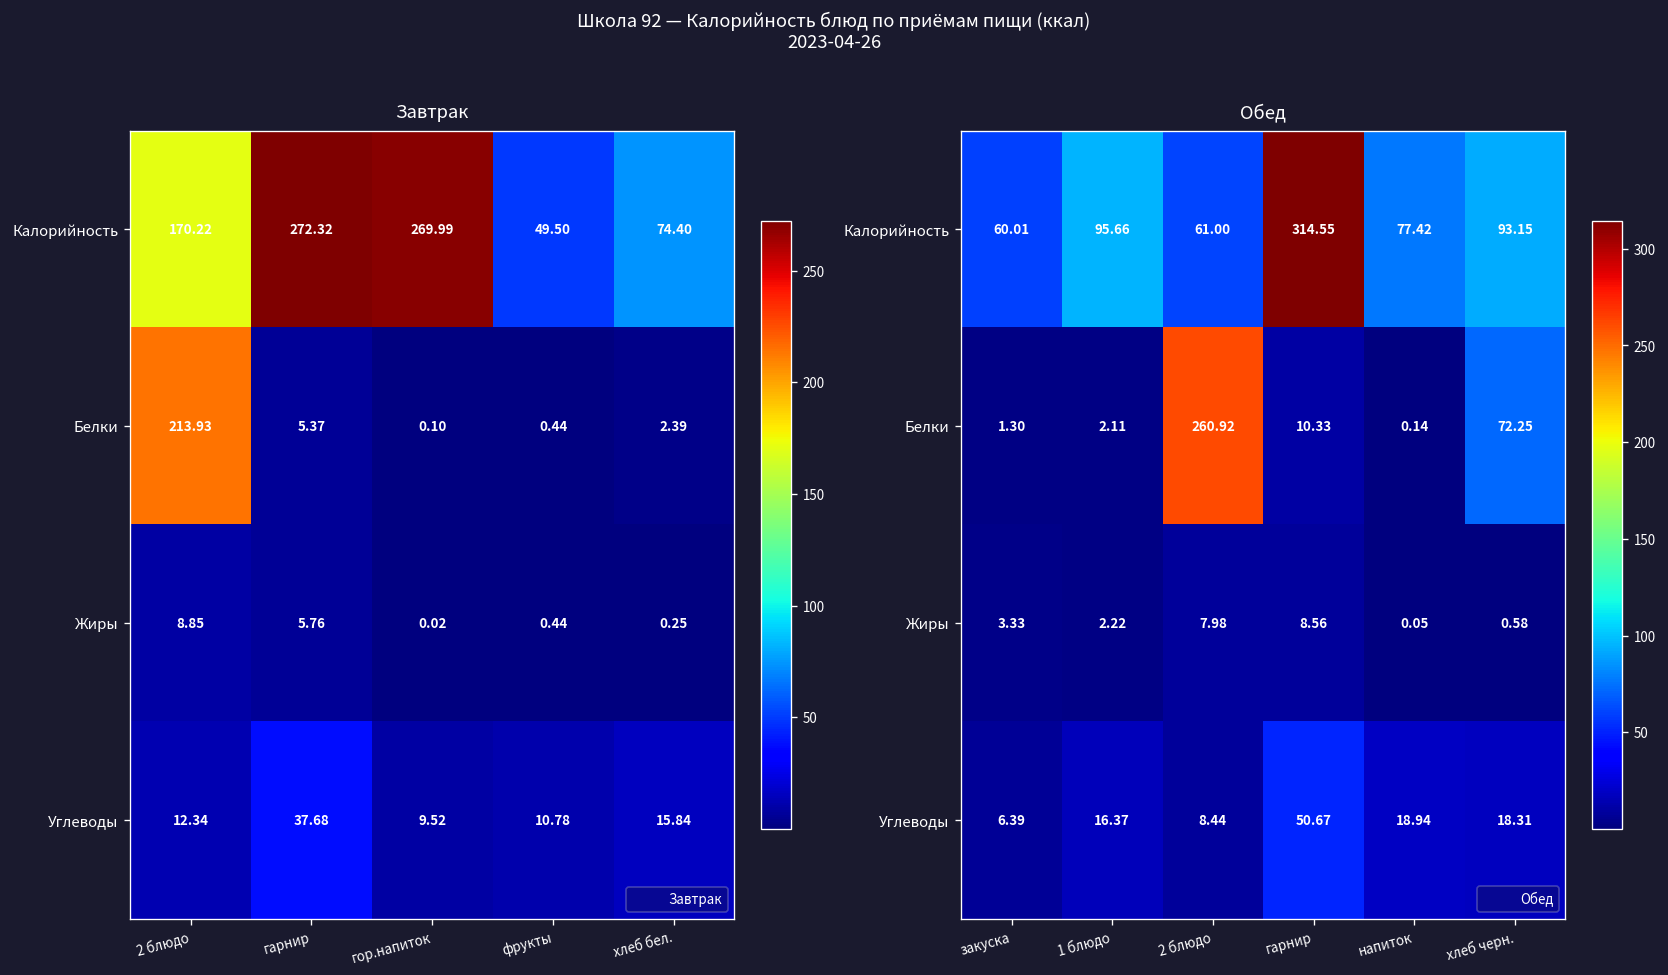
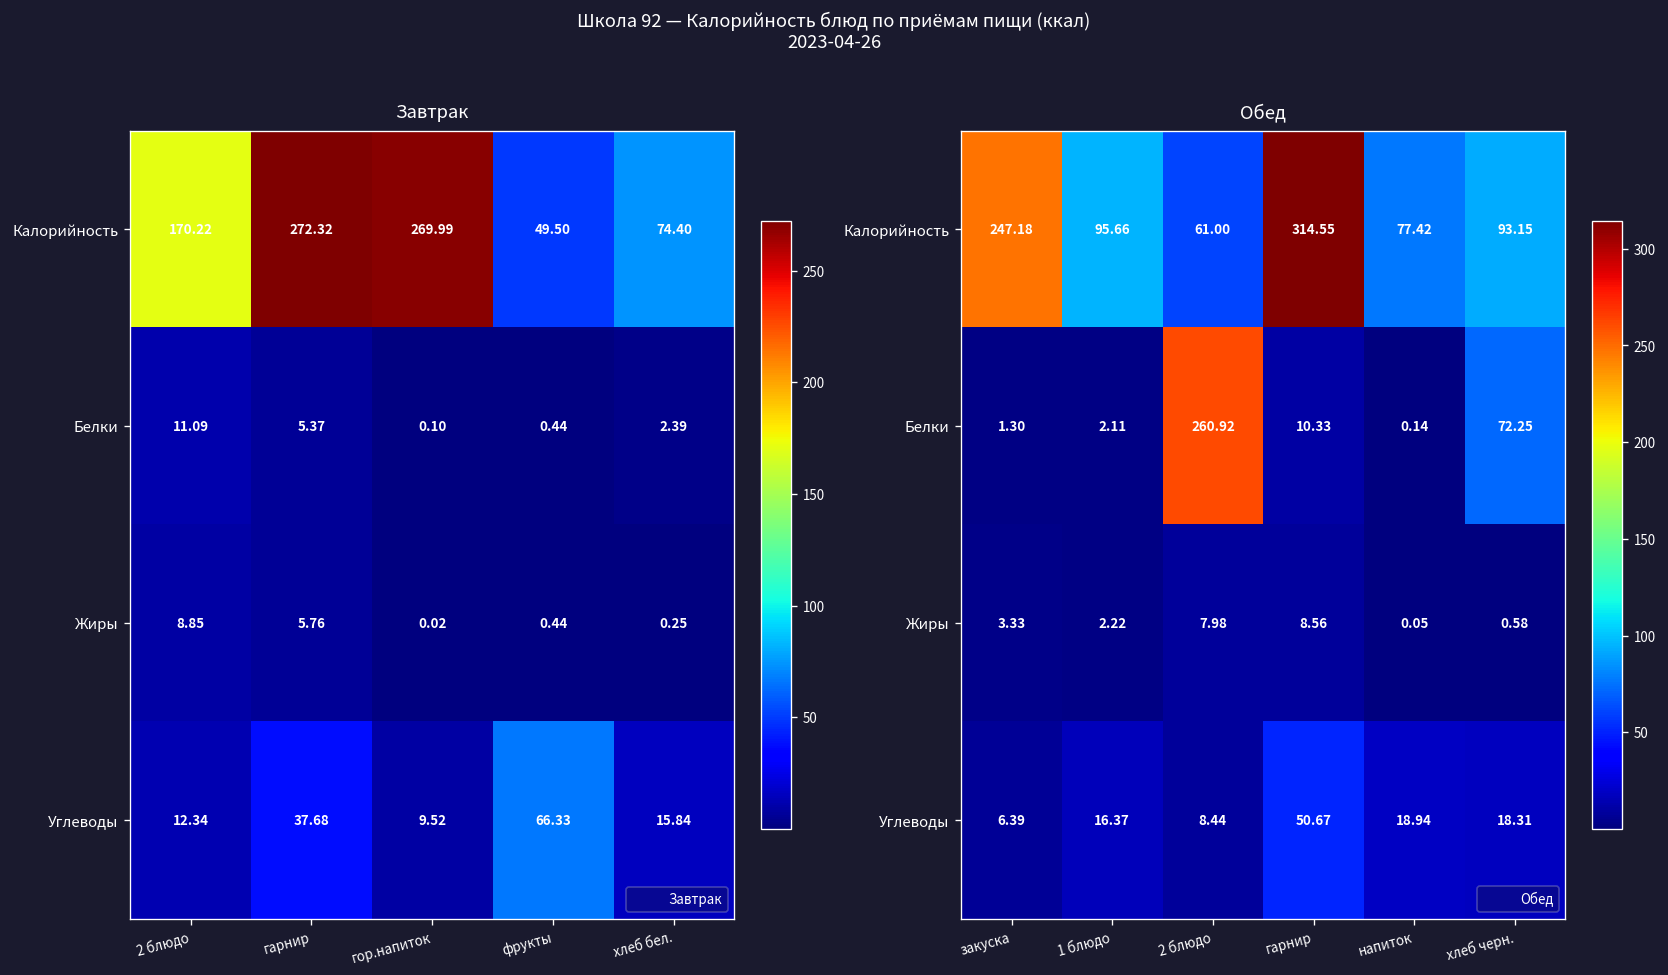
  {
    "Завтрак": {
      "Калорийность": {
        "2 блюдо": 170.22,
        "гарнир": 272.32,
        "гор.напиток": 269.99,
        "фрукты": 49.50,
        "хлеб бел.": 74.40
      },
      "Белки": {
-       "2 блюдо": 213.93,
+       "2 блюдо": 11.09,
        "гарнир": 5.37,
        "гор.напиток": 0.10,
        "фрукты": 0.44,
        "хлеб бел.": 2.39
      },
      "Жиры": {
        "2 блюдо": 8.85,
        "гарнир": 5.76,
        "гор.напиток": 0.02,
        "фрукты": 0.44,
        "хлеб бел.": 0.25
      },
      "Углеводы": {
        "2 блюдо": 12.34,
        "гарнир": 37.68,
        "гор.напиток": 9.52,
-       "фрукты": 10.78,
+       "фрукты": 66.33,
        "хлеб бел.": 15.84
      }
    },
    "Обед": {
      "Калорийность": {
-       "закуска": 60.01,
+       "закуска": 247.18,
        "1 блюдо": 95.66,
        "2 блюдо": 61.00,
        "гарнир": 314.55,
        "напиток": 77.42,
        "хлеб черн.": 93.15
      },
      "Белки": {
        "закуска": 1.30,
        "1 блюдо": 2.11,
        "2 блюдо": 260.92,
        "гарнир": 10.33,
        "напиток": 0.14,
        "хлеб черн.": 72.25
      },
      "Жиры": {
        "закуска": 3.33,
        "1 блюдо": 2.22,
        "2 блюдо": 7.98,
        "гарнир": 8.56,
        "напиток": 0.05,
        "хлеб черн.": 0.58
      },
      "Углеводы": {
        "закуска": 6.39,
        "1 блюдо": 16.37,
        "2 блюдо": 8.44,
        "гарнир": 50.67,
        "напиток": 18.94,
        "хлеб черн.": 18.31
      }
    }
  }
